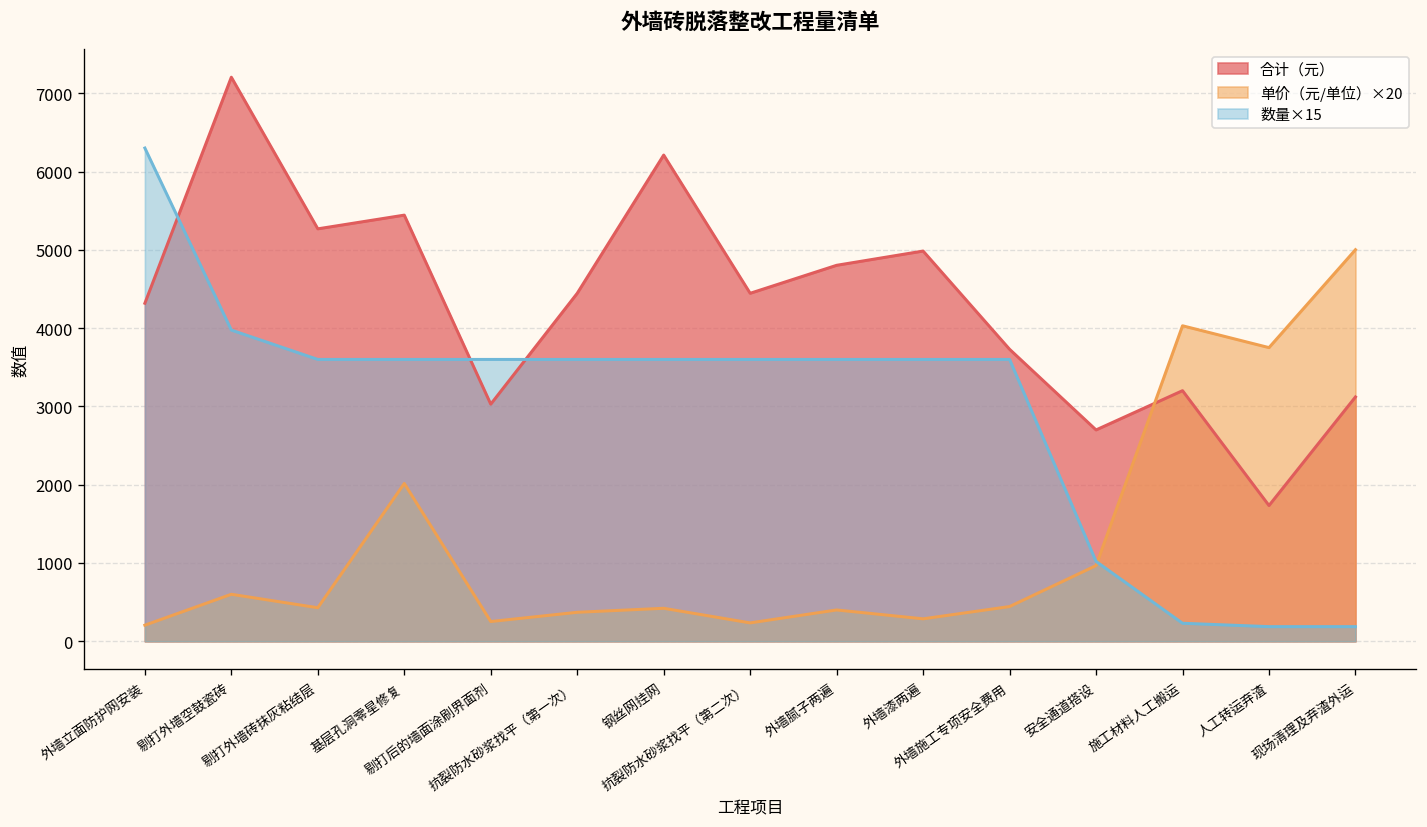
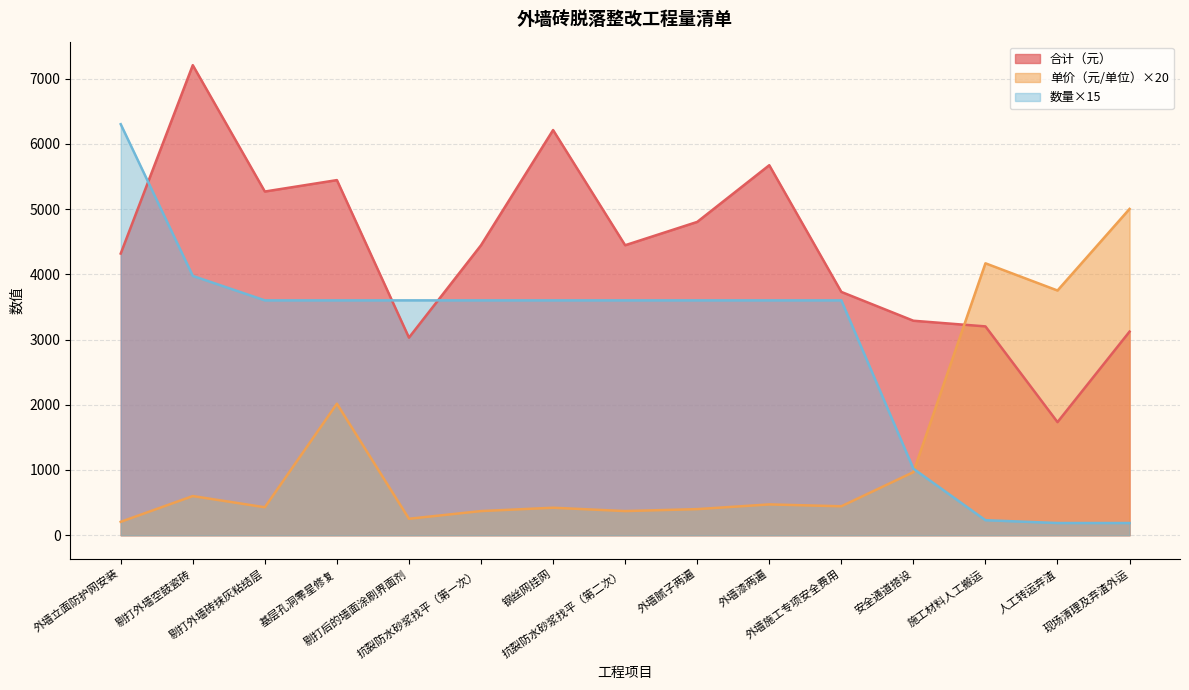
  {
    "合计（元）": {
      "外墙立面防护网安装": 4300,
      "剔打外墙空鼓瓷砖": 7200,
      "剔打外墙砖抹灰粘结层": 5300,
      "基层孔洞零星修复": 5400,
      "剔打后的墙面涂刷界面剂": 3000,
      "抗裂防水砂浆找平（第一次）": 4400,
      "钢丝网挂网": 6200,
      "抗裂防水砂浆找平（第二次）": 4400,
      "外墙腻子两遍": 4800,
-     "外墙漆两遍": 5000,
+     "外墙漆两遍": 5700,
      "外墙施工专项安全费用": 3700,
-     "安全通道搭设": 2700,
+     "安全通道搭设": 3300,
      "施工材料人工搬运": 3200,
      "人工转运弃渣": 1700,
      "现场清理及弃渣外运": 3100
    },
    "单价（元/单位）×20": {
      "外墙立面防护网安装": 200,
      "剔打外墙空鼓瓷砖": 600,
      "剔打外墙砖抹灰粘结层": 400,
      "基层孔洞零星修复": 2000,
      "剔打后的墙面涂刷界面剂": 300,
      "抗裂防水砂浆找平（第一次）": 400,
      "钢丝网挂网": 400,
-     "抗裂防水砂浆找平（第二次）": 200,
+     "抗裂防水砂浆找平（第二次）": 400,
      "外墙腻子两遍": 400,
-     "外墙漆两遍": 300,
+     "外墙漆两遍": 500,
      "外墙施工专项安全费用": 400,
      "安全通道搭设": 1000,
-     "施工材料人工搬运": 4000,
+     "施工材料人工搬运": 4200,
      "人工转运弃渣": 3800,
      "现场清理及弃渣外运": 5000
    },
    "数量×15": {
      "外墙立面防护网安装": 6300,
      "剔打外墙空鼓瓷砖": 4000,
      "剔打外墙砖抹灰粘结层": 3600,
      "基层孔洞零星修复": 3600,
      "剔打后的墙面涂刷界面剂": 3600,
      "抗裂防水砂浆找平（第一次）": 3600,
      "钢丝网挂网": 3600,
      "抗裂防水砂浆找平（第二次）": 3600,
      "外墙腻子两遍": 3600,
      "外墙漆两遍": 3600,
      "外墙施工专项安全费用": 3600,
      "安全通道搭设": 1000,
      "施工材料人工搬运": 200,
      "人工转运弃渣": 200,
      "现场清理及弃渣外运": 200
    }
  }
